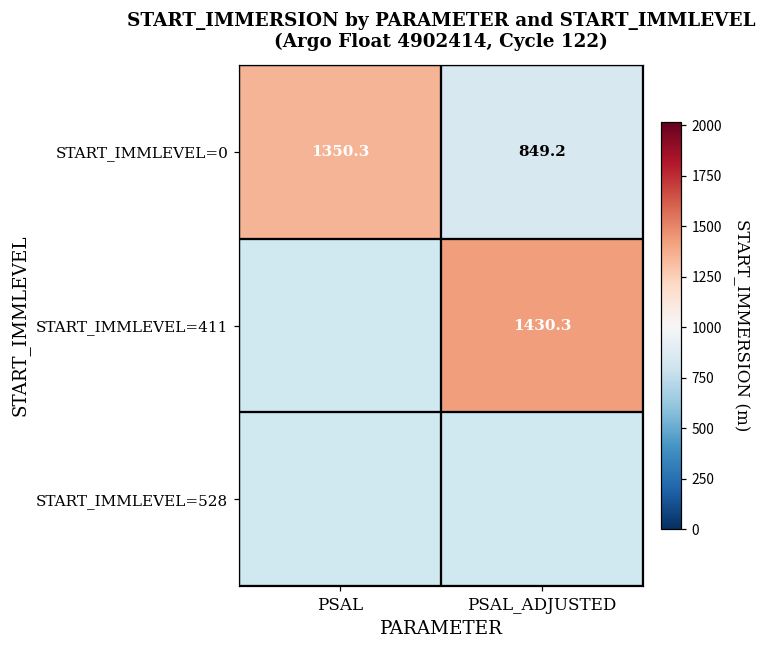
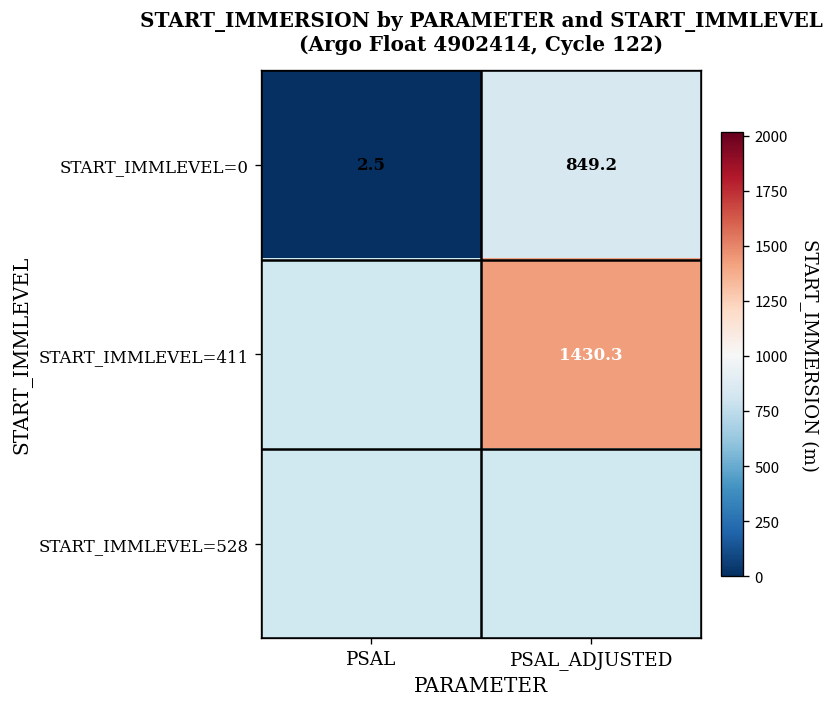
  {
    "START_IMMLEVEL=0": {
-     "PSAL": 1350.3,
+     "PSAL": 2.5,
      "PSAL_ADJUSTED": 849.2
    },
    "START_IMMLEVEL=411": {
      "PSAL_ADJUSTED": 1430.3
    }
  }
